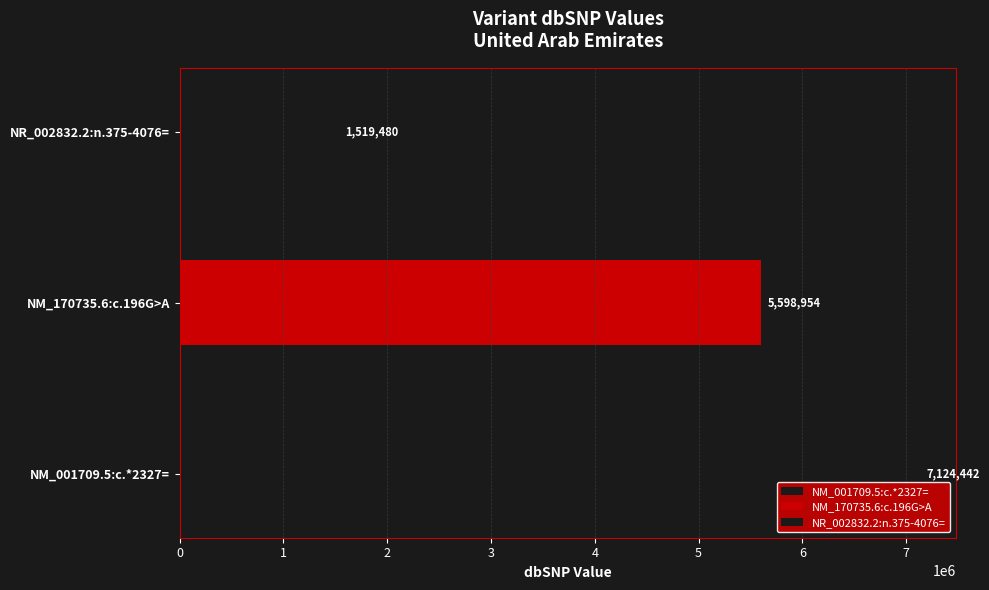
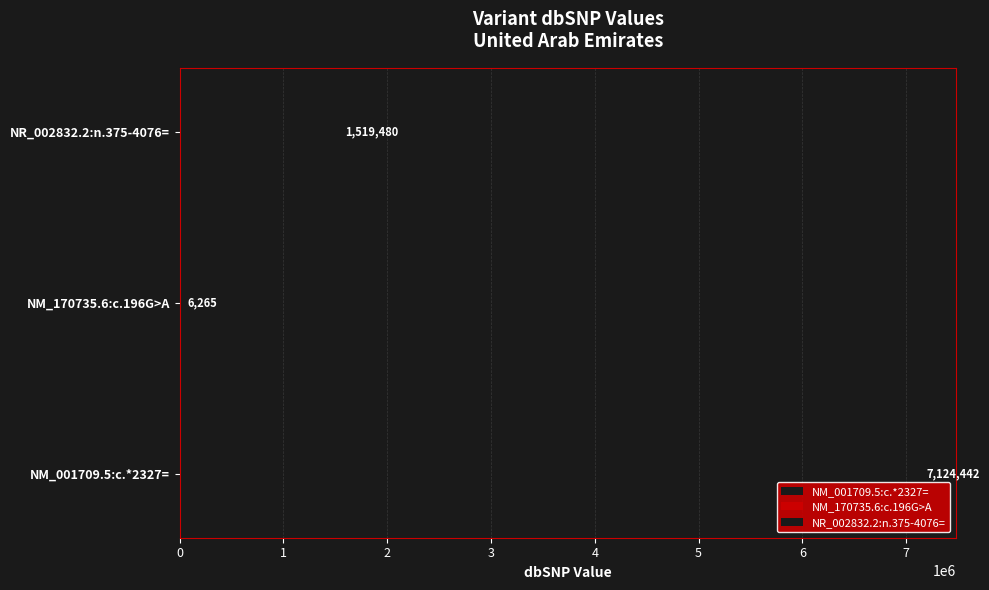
  {
    "NR_002832.2:n.375-4076=": "1,519,480",
-   "NM_170735.6:c.196G>A": "5,598,954",
+   "NM_170735.6:c.196G>A": "6,265",
    "NM_001709.5:c.*2327=": "7,124,442"
  }
